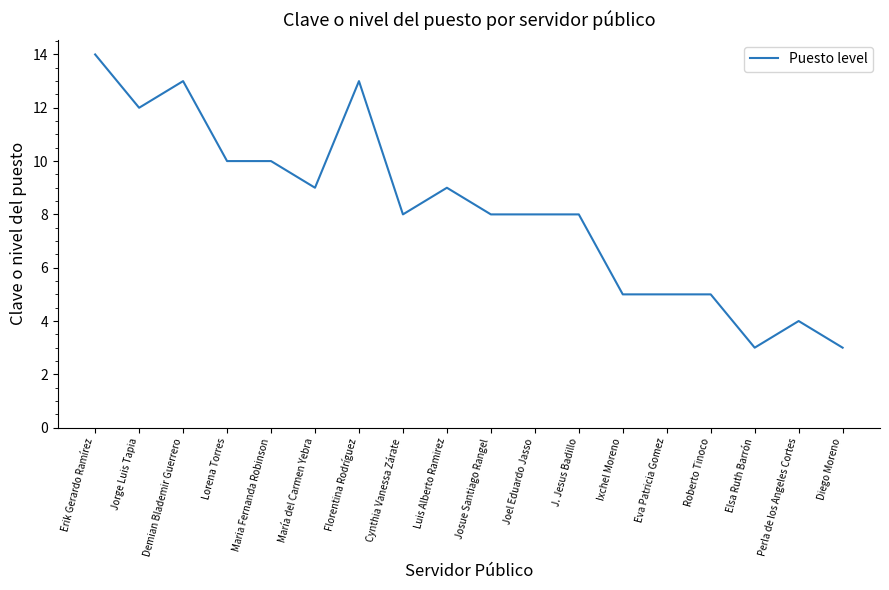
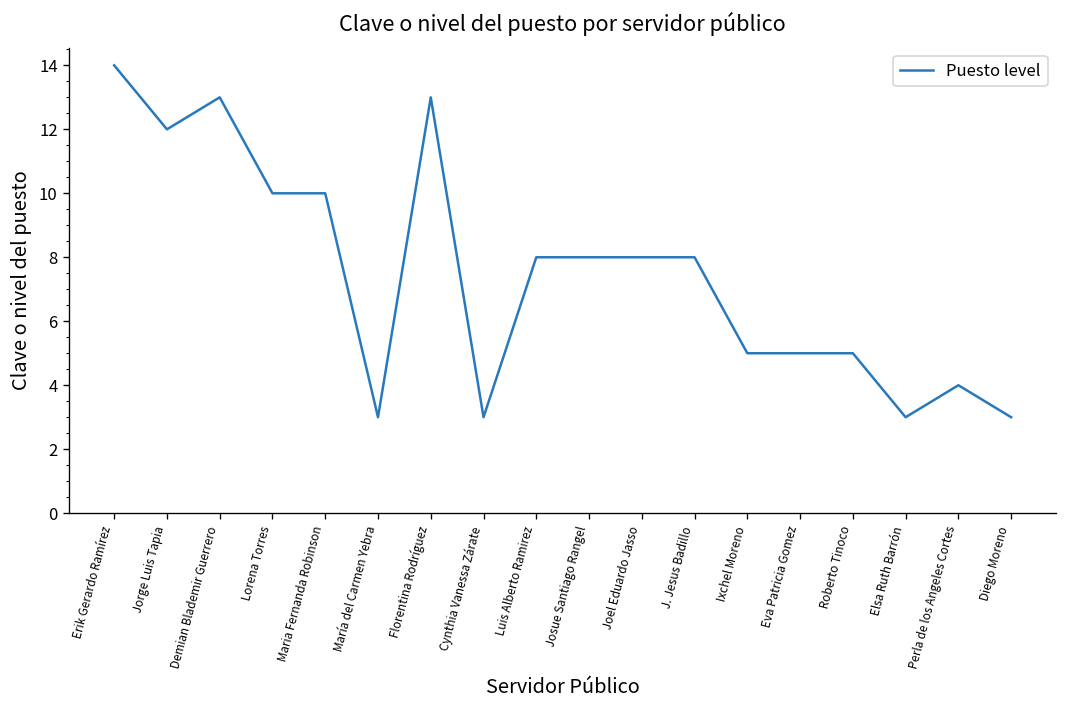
  {
    "Erik Gerardo Ramírez": 14,
    "Jorge Luis Tapia": 12,
    "Demian Blademir Guerrero": 13,
    "Lorena Torres": 10,
    "Maria Fernanda Robinson": 10,
-   "María del Carmen Yebra": 9,
+   "María del Carmen Yebra": 3,
    "Florentina Rodríguez": 13,
-   "Cynthia Vanessa Zárate": 8,
-   "Luis Alberto Ramirez": 9,
+   "Cynthia Vanessa Zárate": 3,
+   "Luis Alberto Ramirez": 8,
    "Josue Santiago Rangel": 8,
    "Joel Eduardo Jasso": 8,
    "J. Jesus Badillo": 8,
    "Ixchel Moreno": 5,
    "Eva Patricia Gomez": 5,
    "Roberto Tinoco": 5,
    "Elsa Ruth Barrón": 3,
    "Perla de los Angeles Cortes": 4,
    "Diego Moreno": 3
  }
